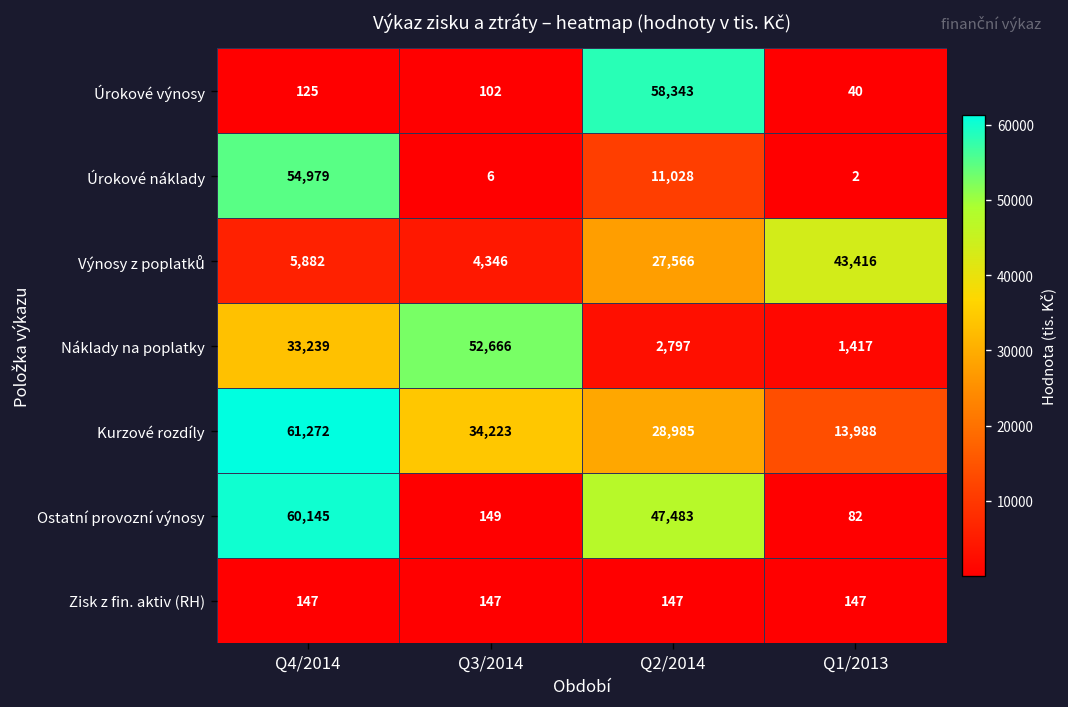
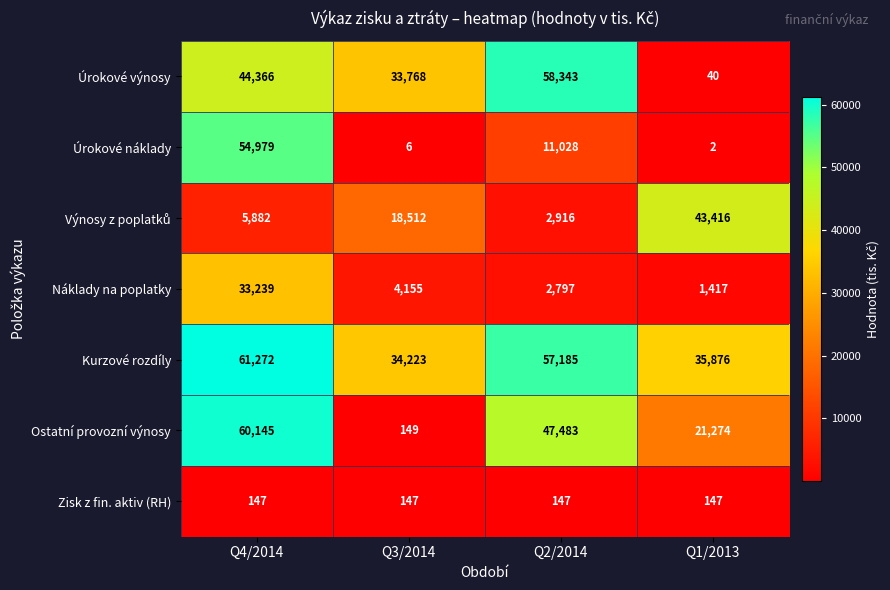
  {
    "Úrokové výnosy": {
-     "Q4/2014": "125",
-     "Q3/2014": "102",
+     "Q4/2014": "44,366",
+     "Q3/2014": "33,768",
      "Q2/2014": "58,343",
      "Q1/2013": "40"
    },
    "Úrokové náklady": {
      "Q4/2014": "54,979",
      "Q3/2014": "6",
      "Q2/2014": "11,028",
      "Q1/2013": "2"
    },
    "Výnosy z poplatků": {
      "Q4/2014": "5,882",
-     "Q3/2014": "4,346",
-     "Q2/2014": "27,566",
+     "Q3/2014": "18,512",
+     "Q2/2014": "2,916",
      "Q1/2013": "43,416"
    },
    "Náklady na poplatky": {
      "Q4/2014": "33,239",
-     "Q3/2014": "52,666",
+     "Q3/2014": "4,155",
      "Q2/2014": "2,797",
      "Q1/2013": "1,417"
    },
    "Kurzové rozdíly": {
      "Q4/2014": "61,272",
      "Q3/2014": "34,223",
-     "Q2/2014": "28,985",
-     "Q1/2013": "13,988"
+     "Q2/2014": "57,185",
+     "Q1/2013": "35,876"
    },
    "Ostatní provozní výnosy": {
      "Q4/2014": "60,145",
      "Q3/2014": "149",
      "Q2/2014": "47,483",
-     "Q1/2013": "82"
+     "Q1/2013": "21,274"
    },
    "Zisk z fin. aktiv (RH)": {
      "Q4/2014": "147",
      "Q3/2014": "147",
      "Q2/2014": "147",
      "Q1/2013": "147"
    }
  }
